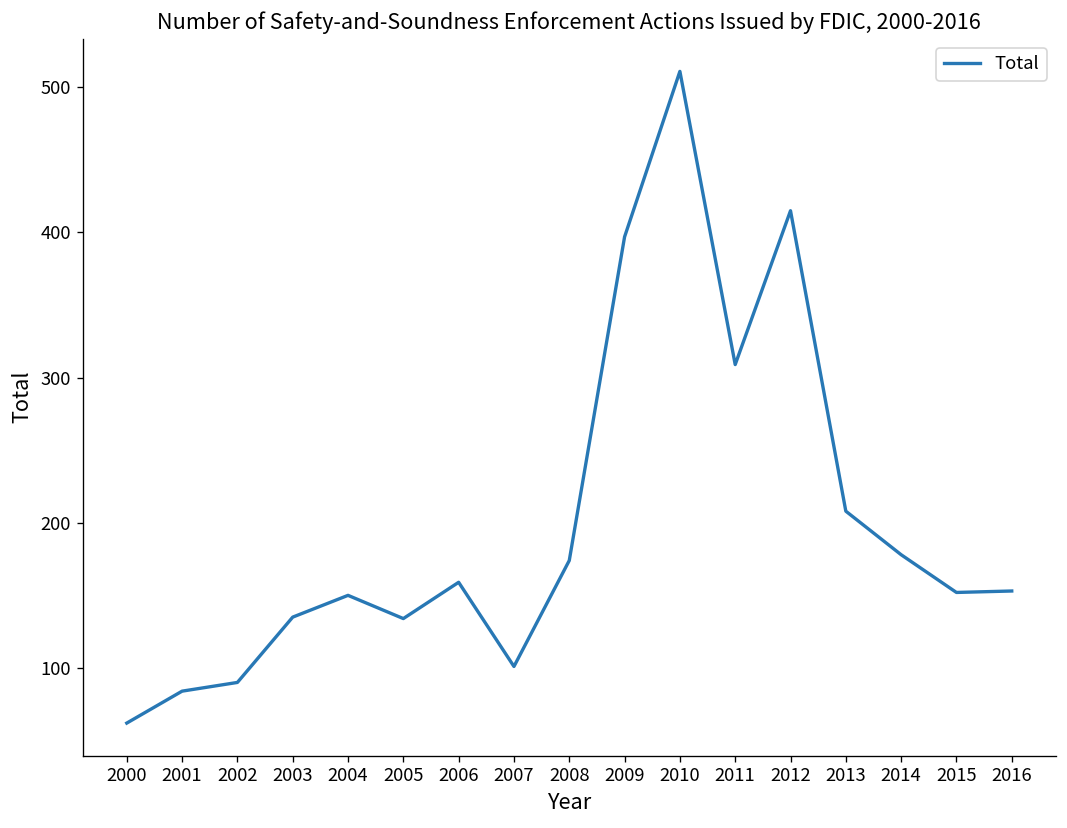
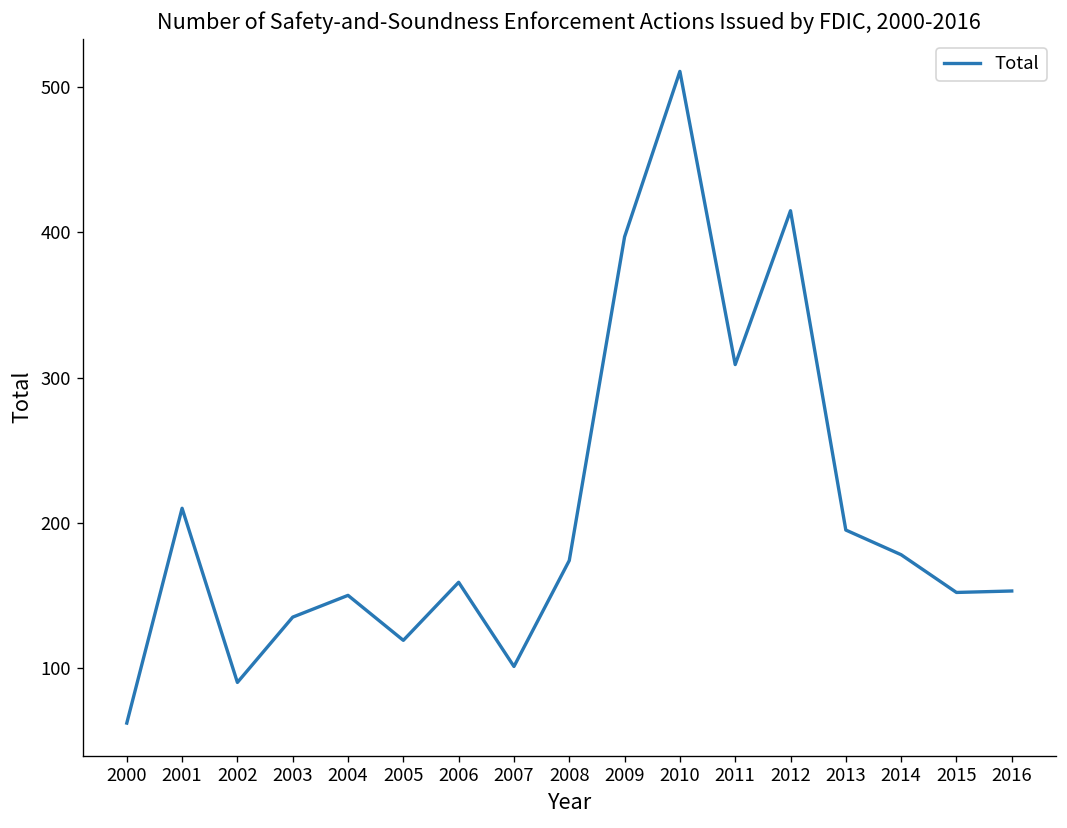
  {
    "2000": 62,
-   "2001": 84,
+   "2001": 210,
    "2002": 90,
    "2003": 135,
    "2004": 150,
-   "2005": 134,
+   "2005": 119,
    "2006": 159,
    "2007": 101,
    "2008": 174,
    "2009": 397,
    "2010": 511,
    "2011": 309,
    "2012": 415,
-   "2013": 208,
+   "2013": 195,
    "2014": 178,
    "2015": 152,
    "2016": 153
  }
